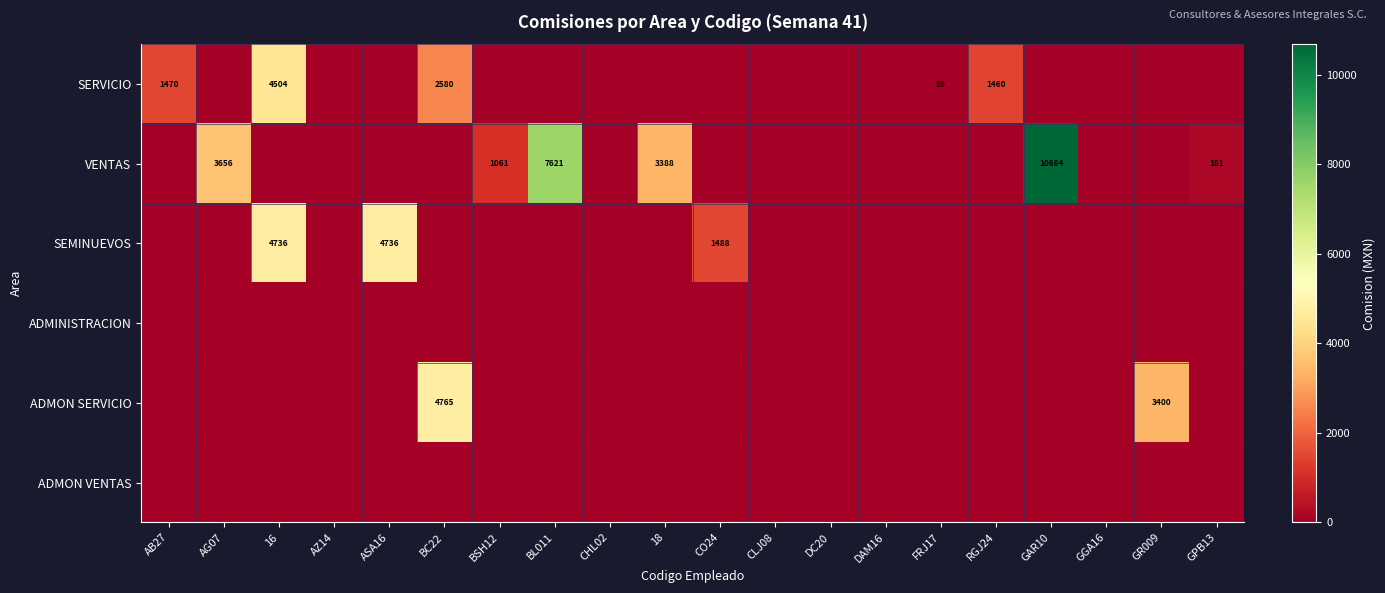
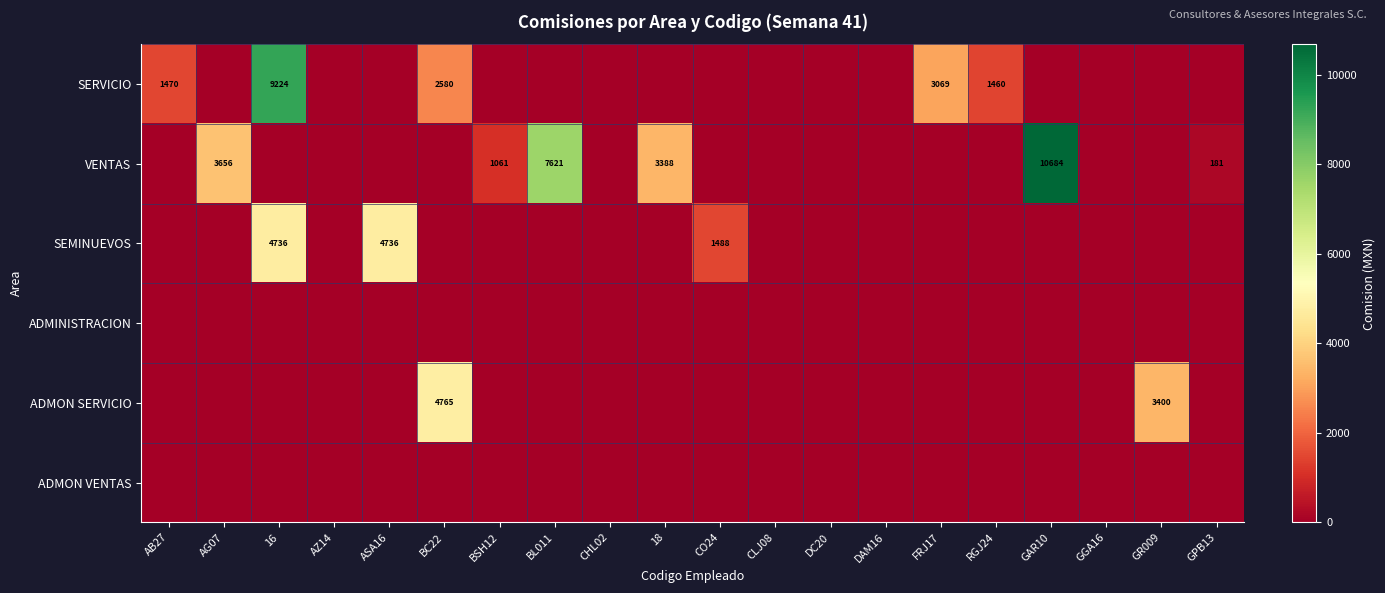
  {
    "SERVICIO": {
      "AB27": 1470,
-     "16": 4504,
+     "16": 9224,
      "BC22": 2580,
-     "FRJ17": 59,
+     "FRJ17": 3069,
      "RGJ24": 1460
    },
    "VENTAS": {
      "AG07": 3656,
      "BSH12": 1061,
      "BL011": 7621,
      "18": 3388,
      "GAR10": 10684,
      "GPB13": 181
    },
    "SEMINUEVOS": {
      "16": 4736,
      "ASA16": 4736,
      "CO24": 1488
    },
    "ADMON SERVICIO": {
      "BC22": 4765,
      "GR009": 3400
    }
  }
